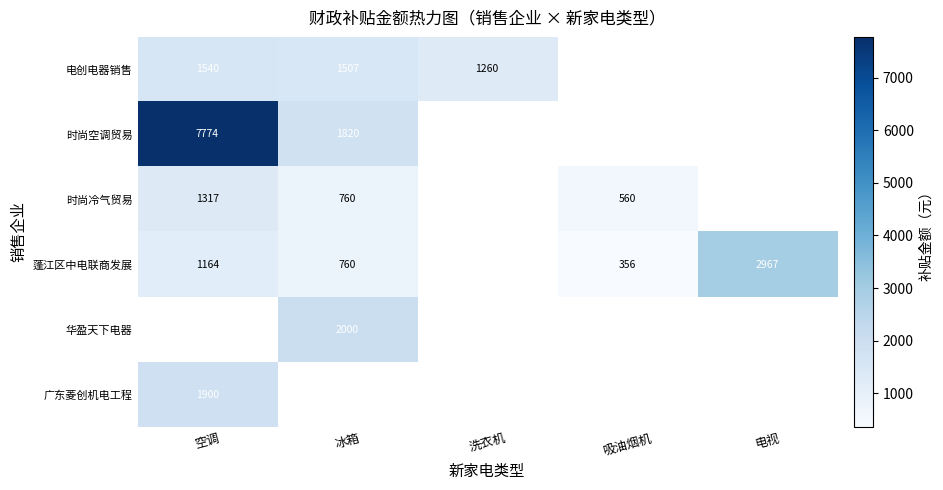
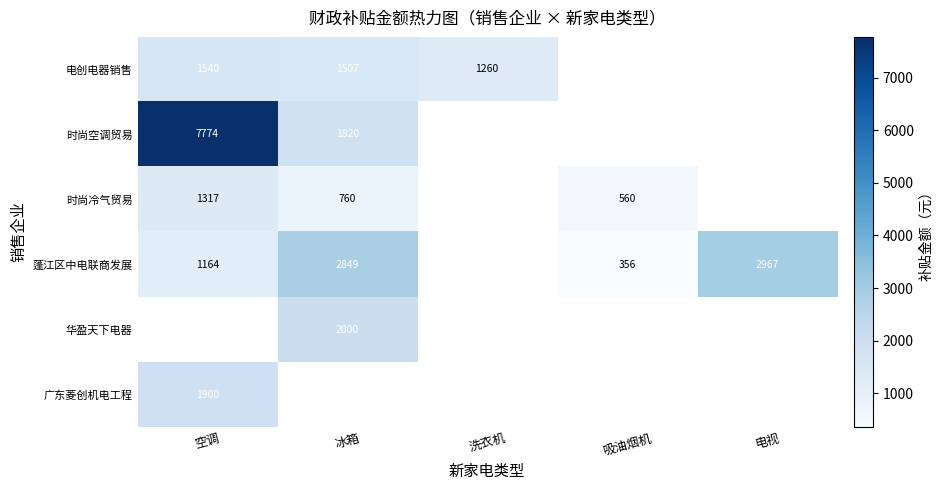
  {
    "电创电器销售": {
      "洗衣机": 1260
    },
    "时尚空调贸易": {
      "空调": 7774
    },
    "时尚冷气贸易": {
      "空调": 1317,
      "冰箱": 760,
      "吸油烟机": 560
    },
    "蓬江区中电联商发展": {
      "空调": 1164,
-     "冰箱": 760,
+     "冰箱": 2849,
      "吸油烟机": 356,
      "电视": 2967
    },
    "华盈天下电器": {
      "冰箱": 2000
    },
    "广东菱创机电工程": {
      "空调": 1900
    }
  }
